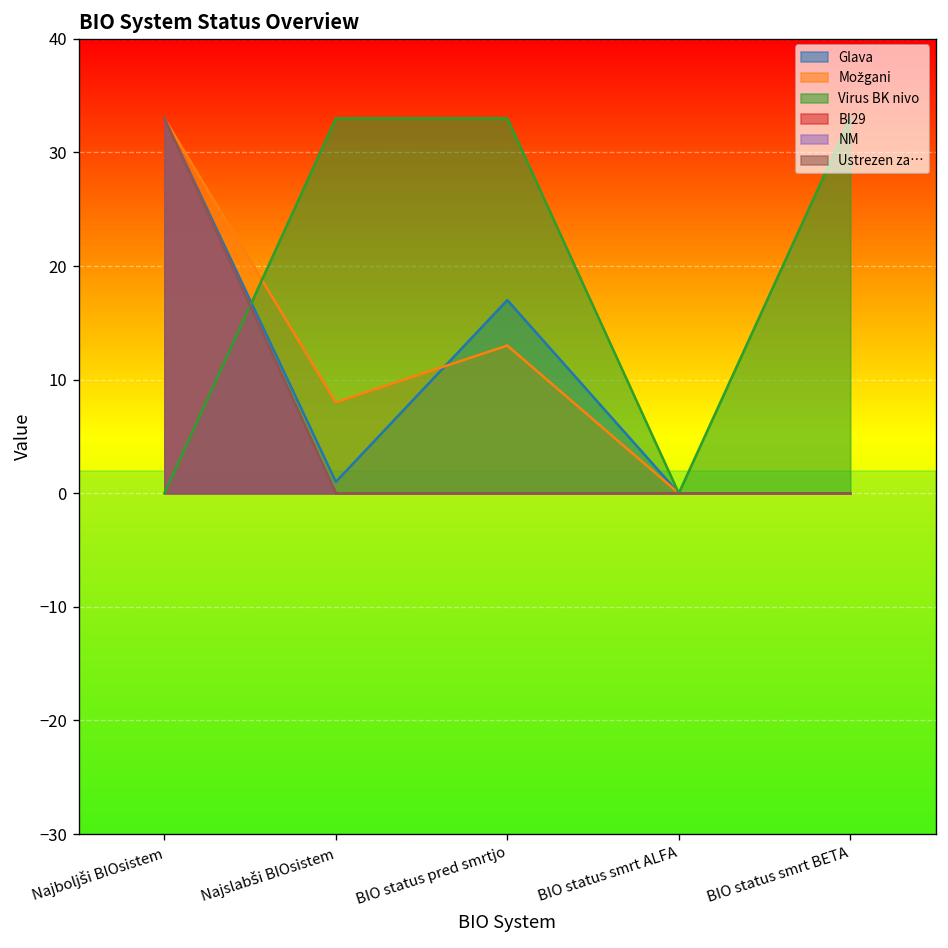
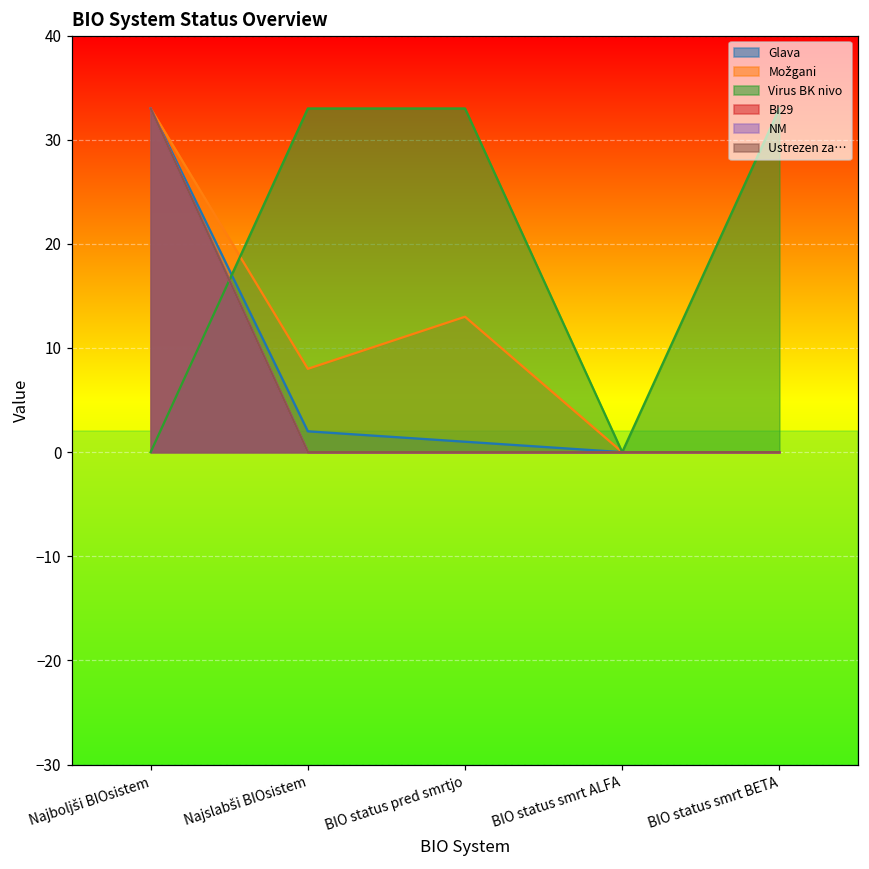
  {
    "Glava": {
-     "Najslabši BIOsistem": 1,
-     "BIO status pred smrtjo": 17
+     "Najslabši BIOsistem": 2,
+     "BIO status pred smrtjo": 1
    },
    "Možgani": {
      "Najslabši BIOsistem": 8,
      "BIO status pred smrtjo": 13
    },
    "Virus BK nivo": {
      "Najboljši BIOsistem": 0,
      "Najslabši BIOsistem": 33,
      "BIO status pred smrtjo": 33
    },
    "Ustrezen za…": {
      "Najslabši BIOsistem": 0,
      "BIO status pred smrtjo": 0
    }
  }
